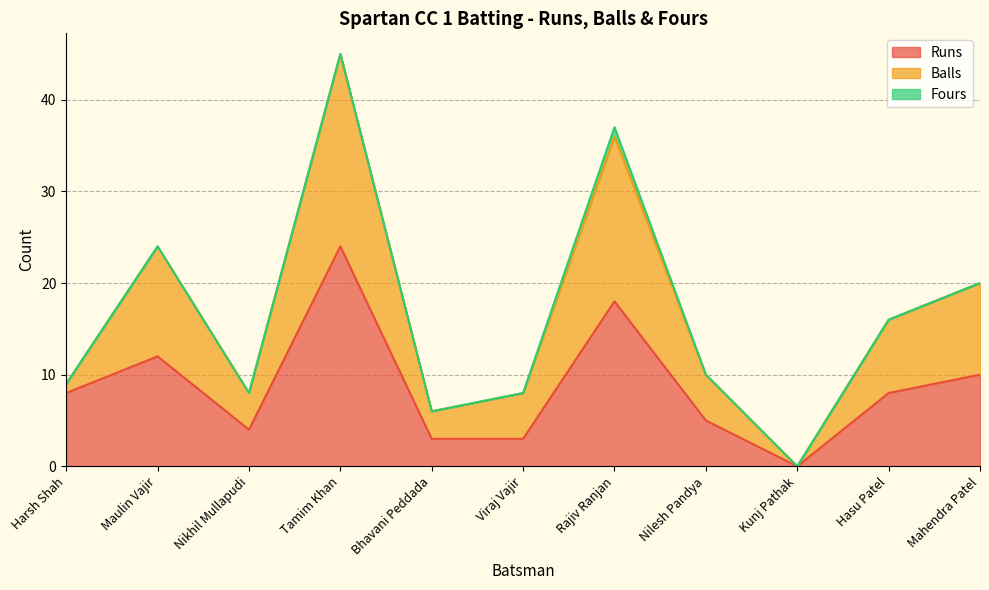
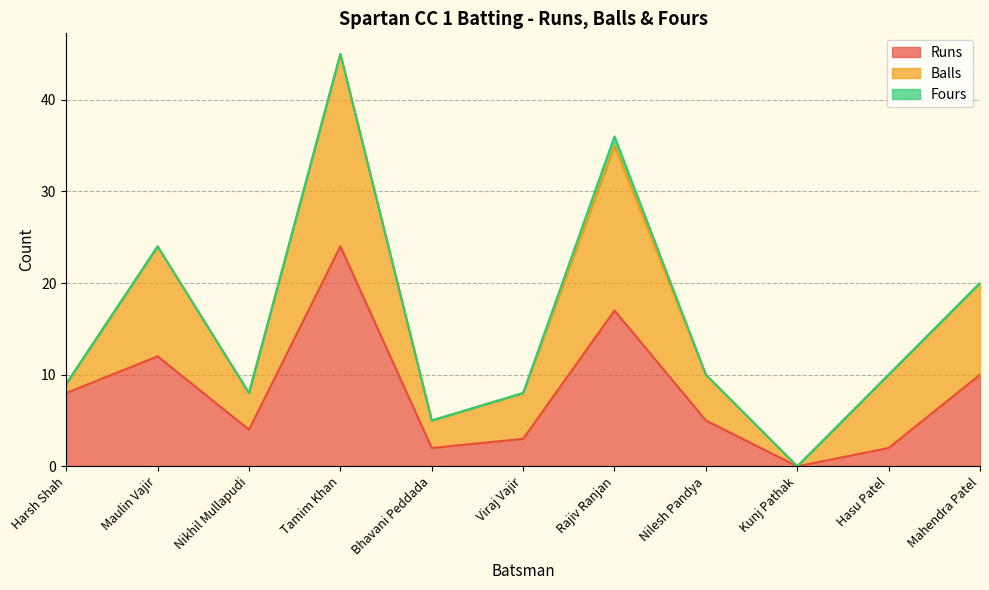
  {
    "Runs": {
      "Harsh Shah": 8,
      "Maulin Vajir": 12,
      "Nikhil Mullapudi": 4,
      "Tamim Khan": 24,
-     "Bhavani Peddada": 3,
+     "Bhavani Peddada": 2,
      "Viraj Vajir": 3,
-     "Rajiv Ranjan": 18,
+     "Rajiv Ranjan": 17,
      "Nilesh Pandya": 5,
-     "Hasu Patel": 8,
+     "Hasu Patel": 2,
      "Mahendra Patel": 10
    },
    "Balls": {
      "Rajiv Ranjan": 18
    },
    "Fours": {
      "Rajiv Ranjan": 1
    }
  }
